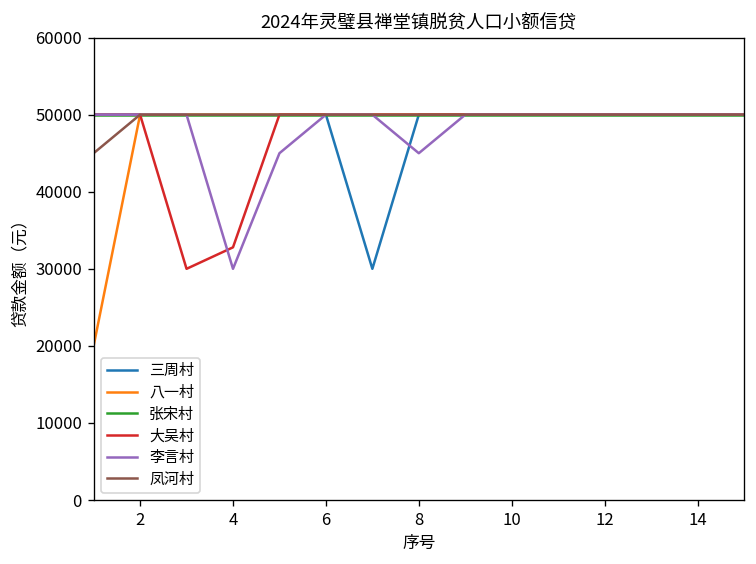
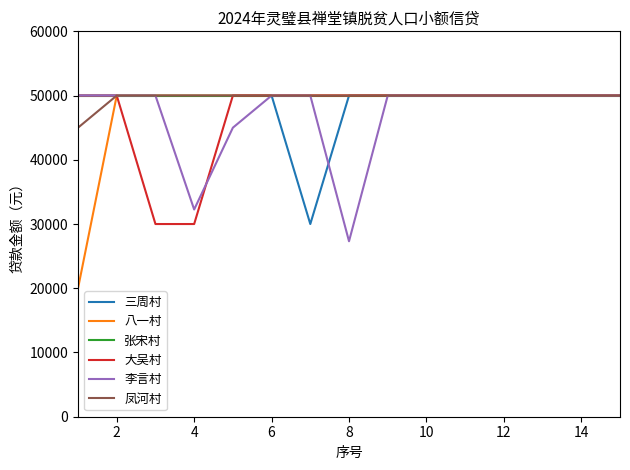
  {
    "大吴村": {
-     "4": 33000
+     "4": 30000
    },
    "李言村": {
-     "4": 30000,
-     "8": 45000
+     "4": 32000,
+     "8": 27000
    }
  }
